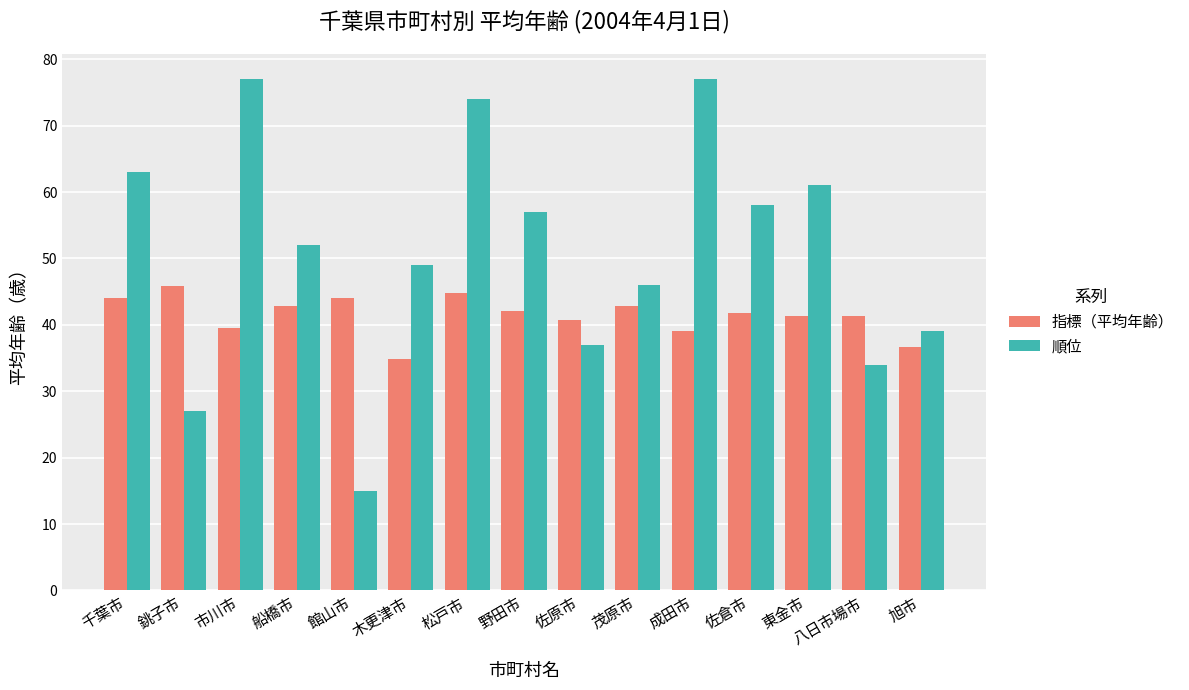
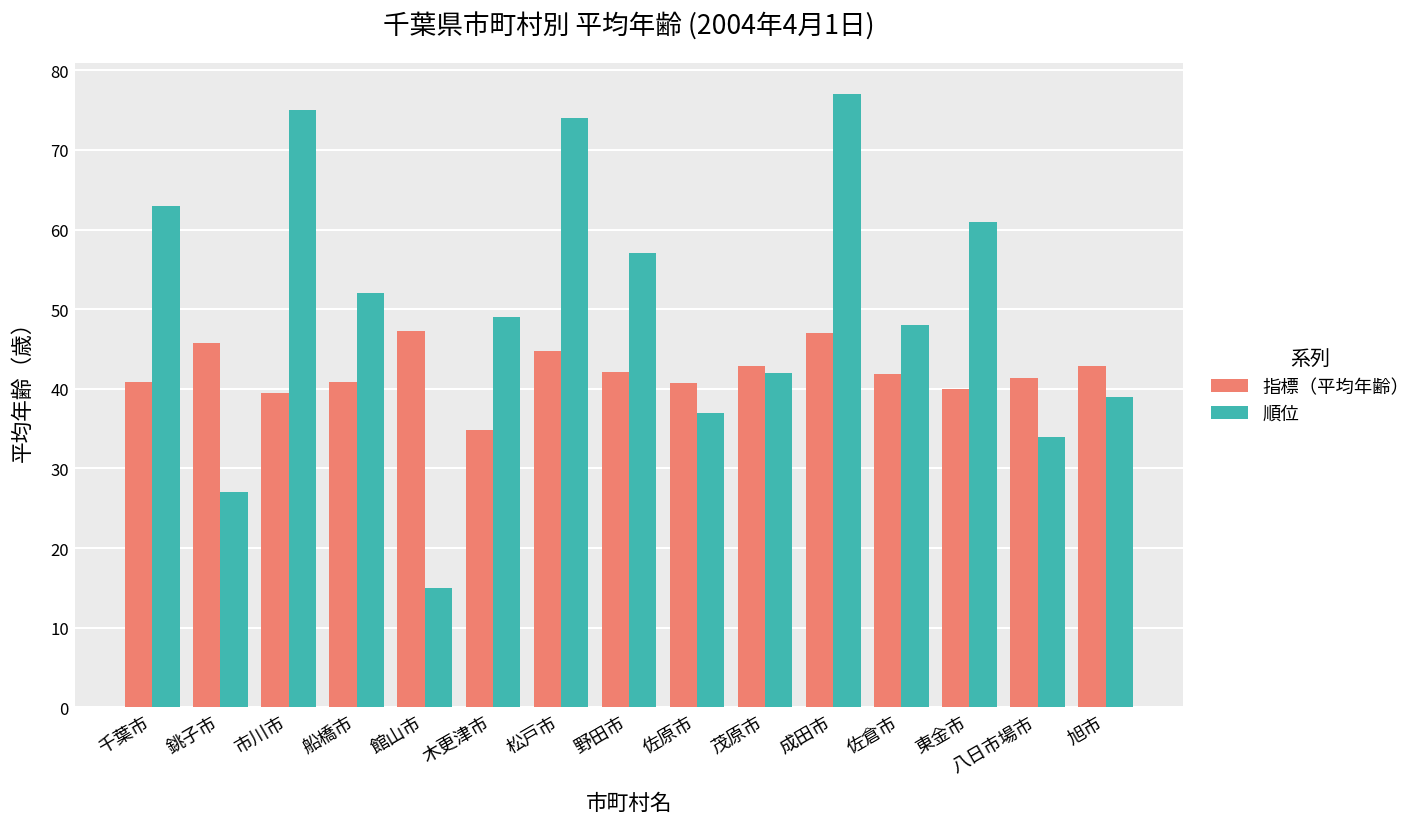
  {
    "指標（平均年齢）": {
-     "千葉市": 44,
+     "千葉市": 41,
      "銚子市": 46,
      "市川市": 40,
-     "船橋市": 43,
-     "館山市": 44,
+     "船橋市": 41,
+     "館山市": 47,
      "木更津市": 35,
      "松戸市": 45,
      "野田市": 42,
      "佐原市": 41,
      "茂原市": 43,
-     "成田市": 39,
+     "成田市": 47,
      "佐倉市": 42,
-     "東金市": 41,
+     "東金市": 40,
      "八日市場市": 41,
-     "旭市": 37
+     "旭市": 43
    },
    "順位": {
      "千葉市": 63,
      "銚子市": 27,
-     "市川市": 77,
+     "市川市": 75,
      "船橋市": 52,
      "館山市": 15,
      "木更津市": 49,
      "松戸市": 74,
      "野田市": 57,
      "佐原市": 37,
-     "茂原市": 46,
+     "茂原市": 42,
      "成田市": 77,
-     "佐倉市": 58,
+     "佐倉市": 48,
      "東金市": 61,
      "八日市場市": 34,
      "旭市": 39
    }
  }
